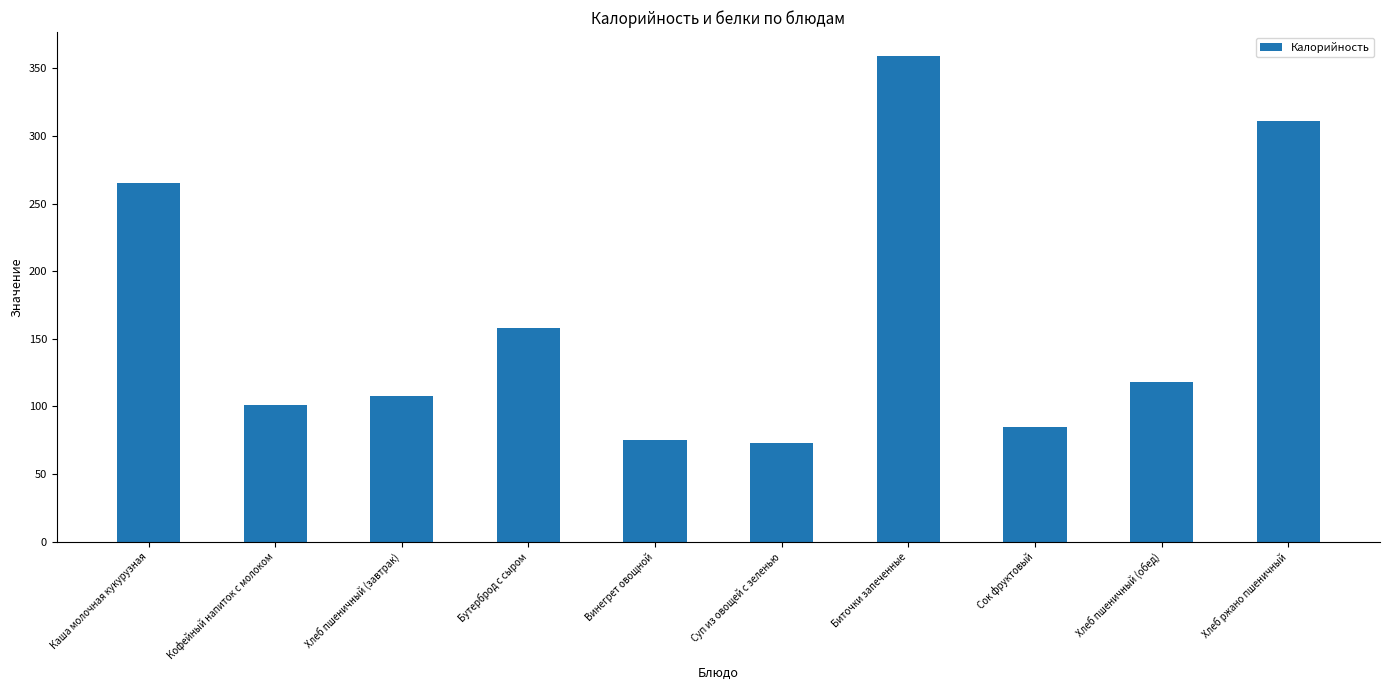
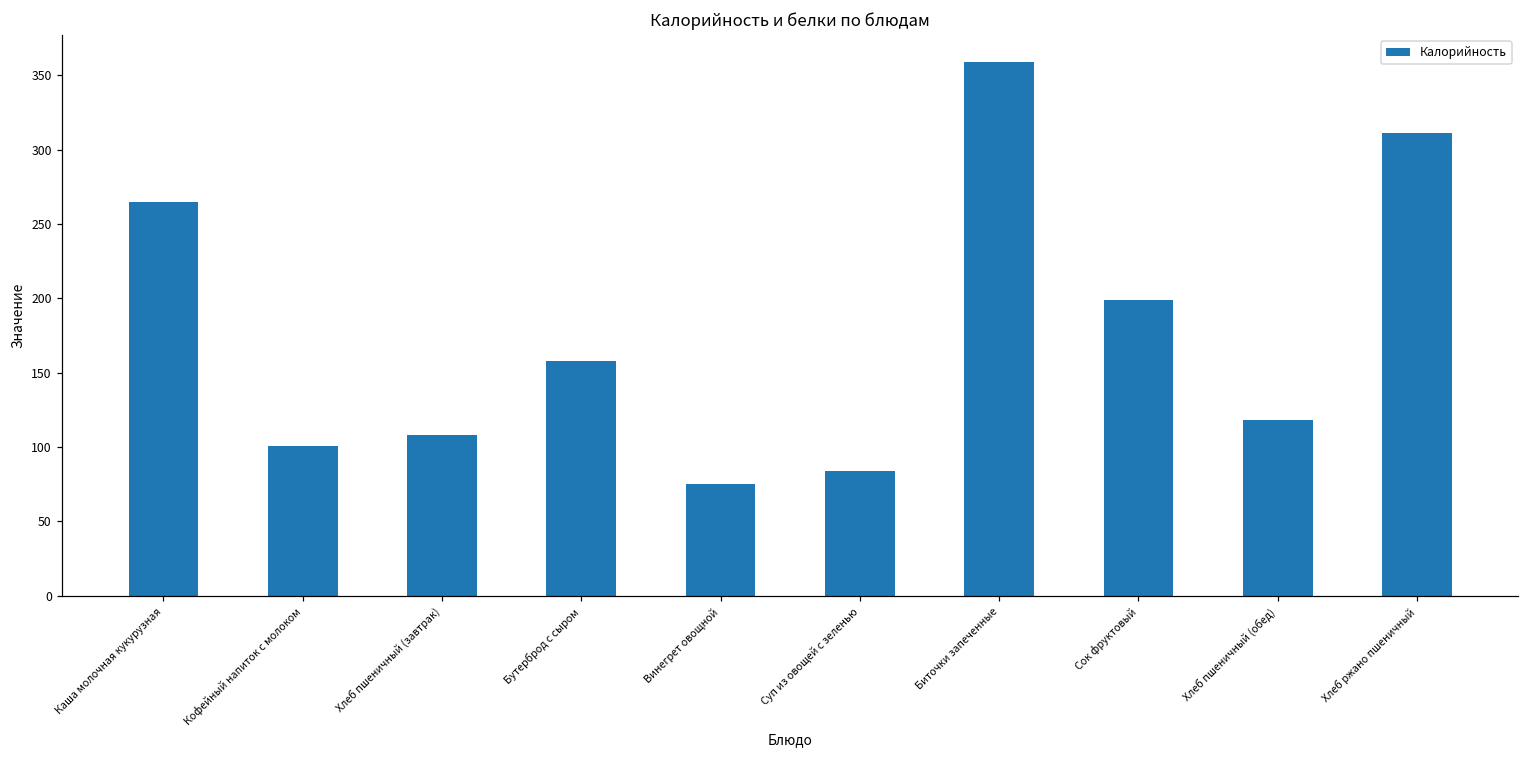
  {
    "Каша молочная кукурузная": 265,
    "Кофейный напиток с молоком": 101,
    "Хлеб пшеничный (завтрак)": 108,
    "Бутерброд с сыром": 158,
    "Винегрет овощной": 75,
-   "Суп из овощей с зеленью": 73,
+   "Суп из овощей с зеленью": 84,
    "Биточки запеченные": 359,
-   "Сок фруктовый": 85,
+   "Сок фруктовый": 199,
    "Хлеб пшеничный (обед)": 118,
    "Хлеб ржано пшеничный": 311
  }
